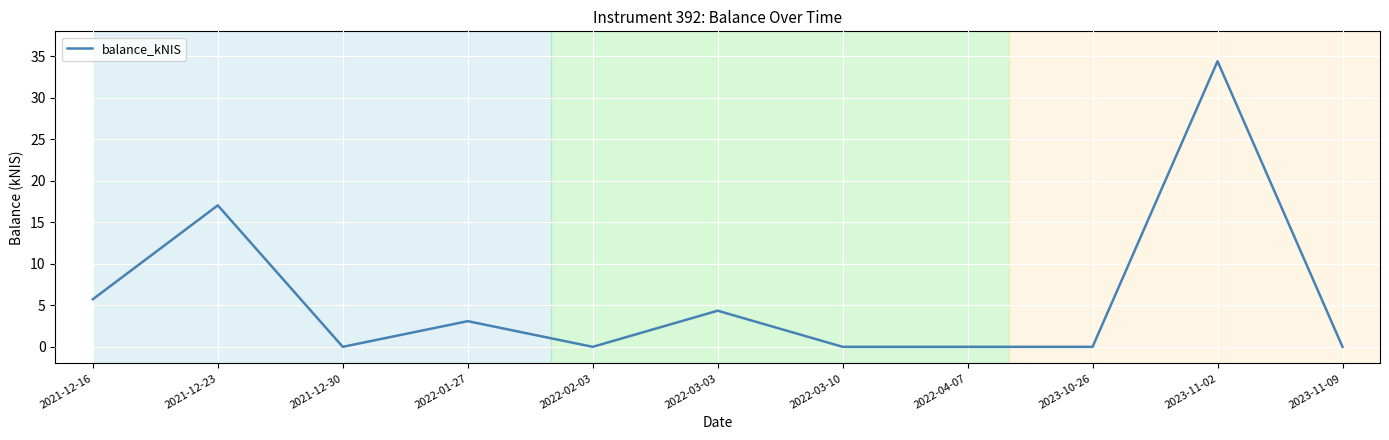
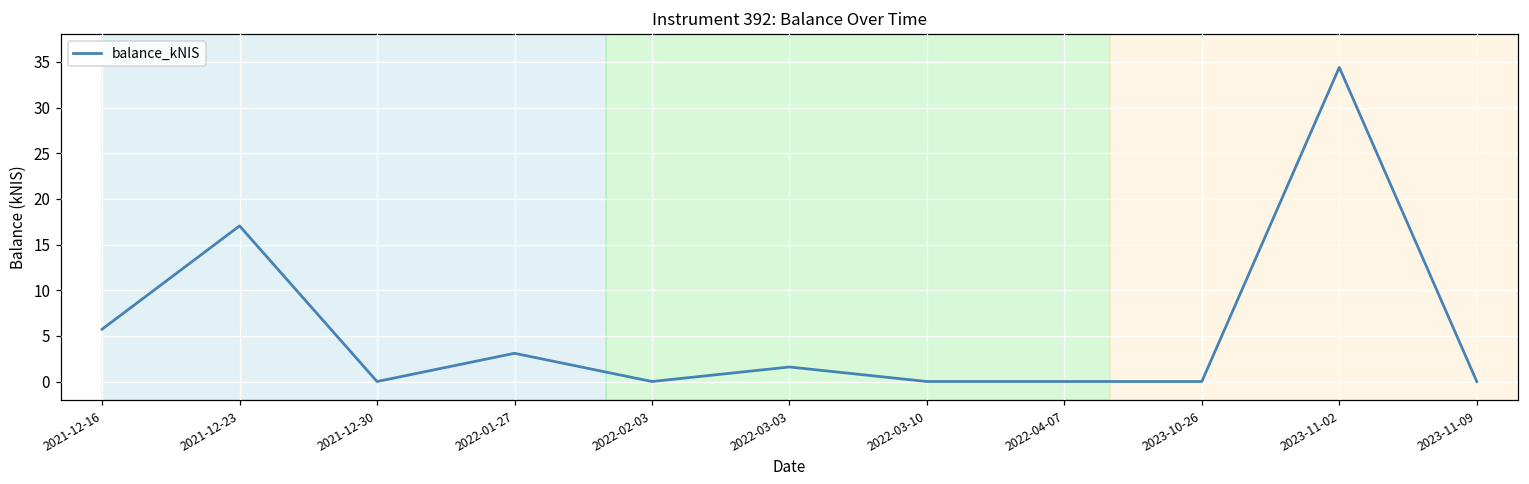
  {
    "2021-12-16": 6,
    "2021-12-23": 17,
    "2021-12-30": 0,
    "2022-01-27": 3,
    "2022-02-03": 0,
-   "2022-03-03": 4,
+   "2022-03-03": 2,
    "2022-03-10": 0,
    "2022-04-07": 0,
    "2023-10-26": 0,
    "2023-11-02": 34,
    "2023-11-09": 0
  }
